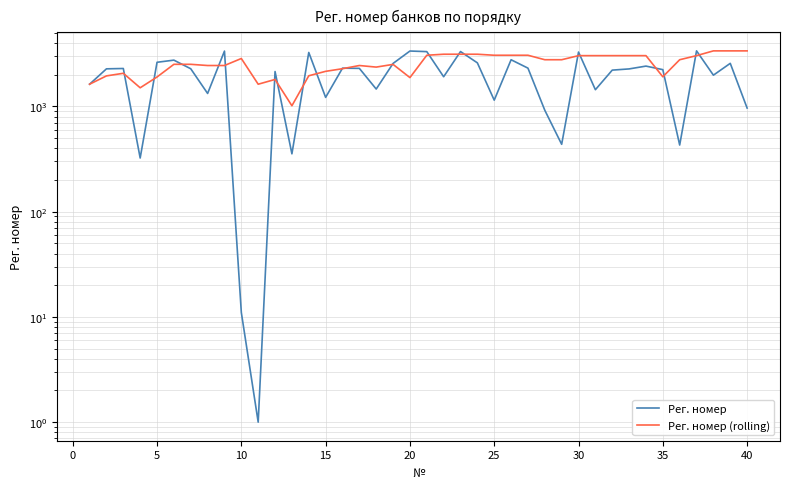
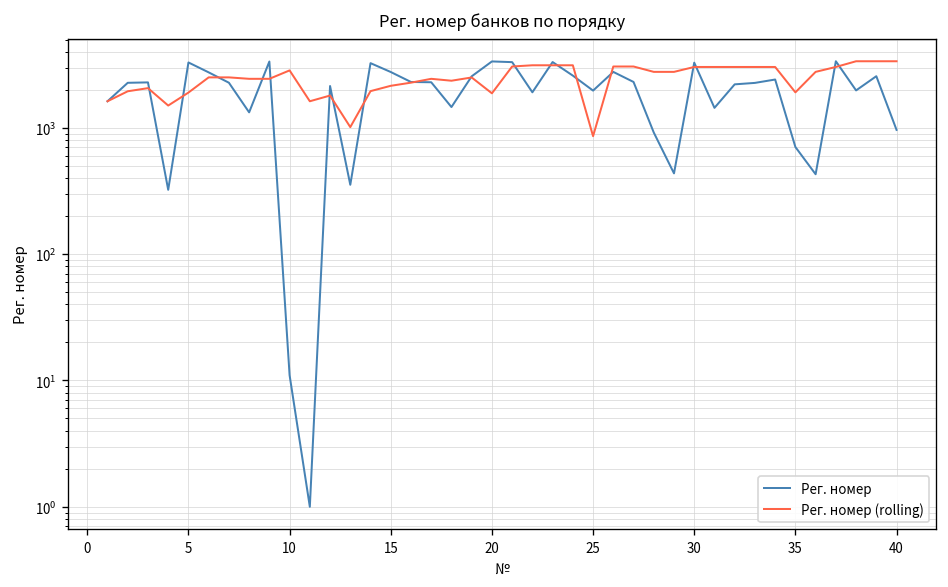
  {
    "Рег. номер": {
-     "5": 2600,
+     "5": 3300,
      "10": 11,
-     "15": 1200,
+     "15": 2800,
      "20": 3400,
-     "25": 1100,
+     "25": 2000,
      "30": 3300,
-     "35": 2200,
+     "35": 700,
      "40": 1000
    },
    "Рег. номер (rolling)": {
      "5": 1900,
      "10": 2800,
      "15": 2200,
      "20": 1900,
-     "25": 3100,
+     "25": 900,
      "30": 3000,
      "35": 1900,
      "40": 3400
    }
  }
